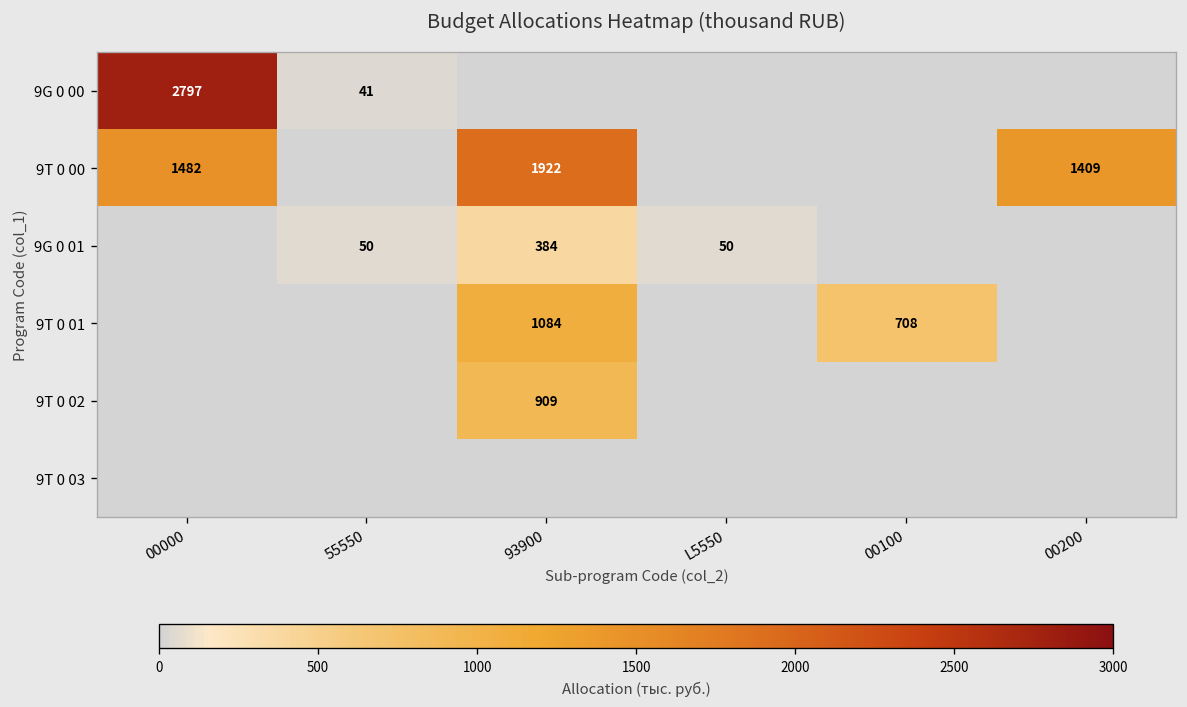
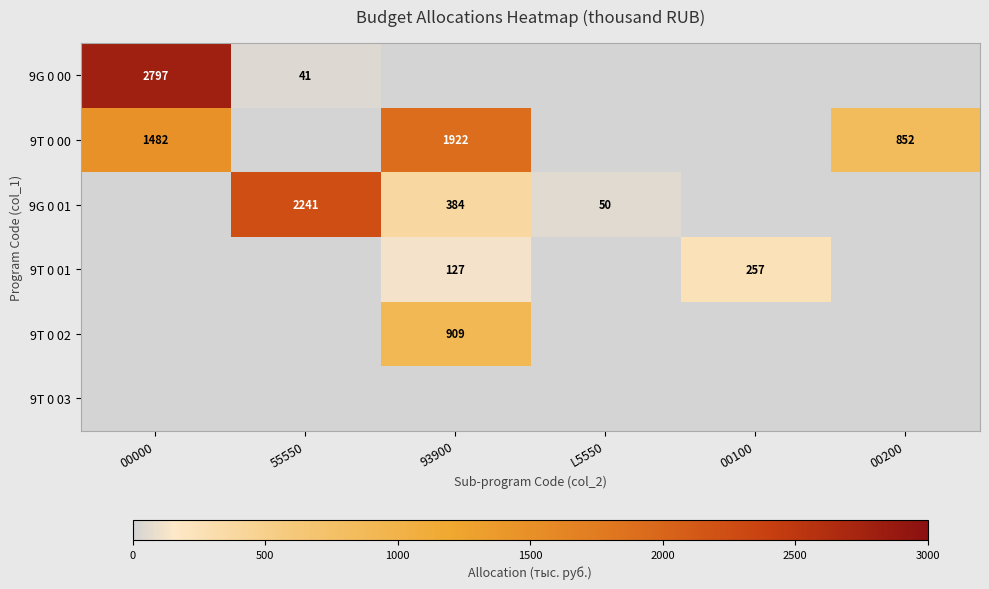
  {
    "9G 0 00": {
      "00000": 2797,
      "55550": 41
    },
    "9T 0 00": {
      "00000": 1482,
      "93900": 1922,
-     "00200": 1409
+     "00200": 852
    },
    "9G 0 01": {
-     "55550": 50,
+     "55550": 2241,
      "93900": 384,
      "L5550": 50
    },
    "9T 0 01": {
-     "93900": 1084,
-     "00100": 708
+     "93900": 127,
+     "00100": 257
    },
    "9T 0 02": {
      "93900": 909
    }
  }
